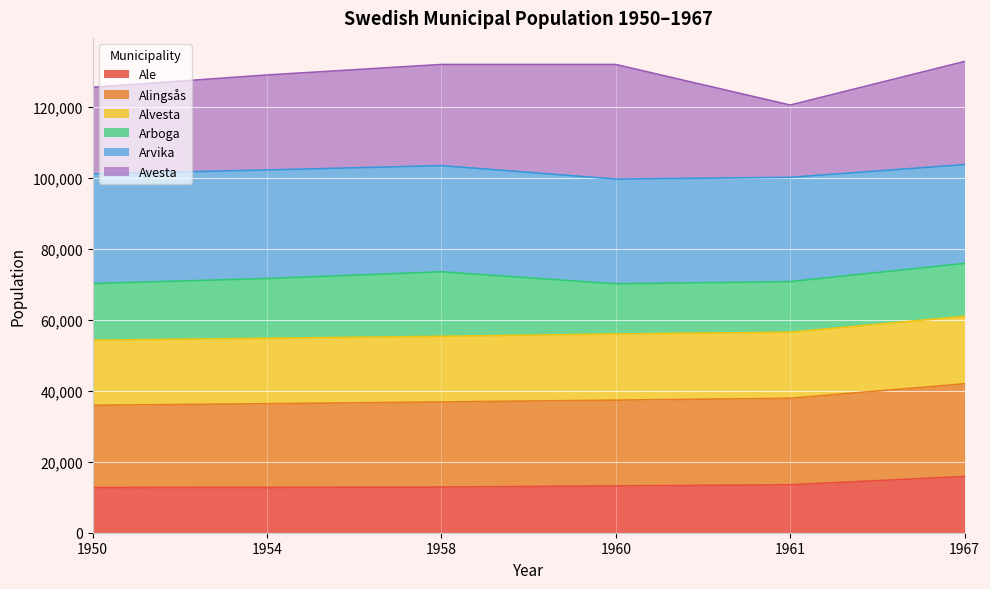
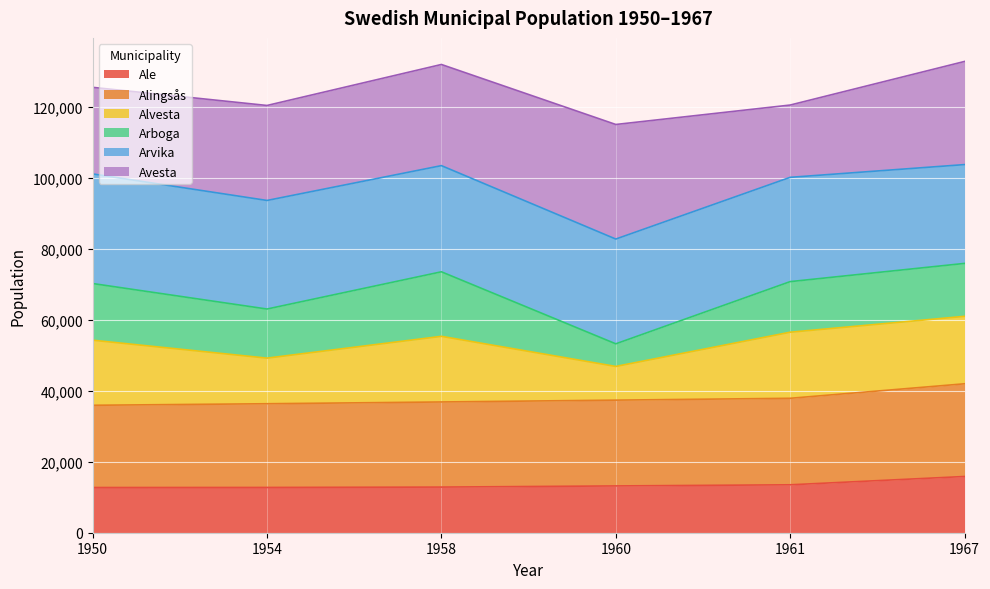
  {
    "Alvesta": {
      "1950": "18,000",
-     "1954": "18,000",
+     "1954": "13,000",
      "1958": "19,000",
-     "1960": "19,000",
+     "1960": "10,000",
      "1961": "19,000",
      "1967": "19,000"
    },
    "Arboga": {
      "1950": "16,000",
-     "1954": "17,000",
+     "1954": "14,000",
      "1958": "18,000",
-     "1960": "14,000",
+     "1960": "6,000",
      "1961": "14,000",
      "1967": "15,000"
    },
    "Arvika": {
      "1950": "31,000",
      "1954": "31,000",
      "1958": "30,000",
      "1960": "30,000",
      "1961": "29,000",
      "1967": "28,000"
    },
    "Avesta": {
      "1950": "24,000",
      "1954": "27,000",
      "1958": "29,000",
      "1960": "32,000",
      "1961": "20,000",
      "1967": "29,000"
    }
  }
